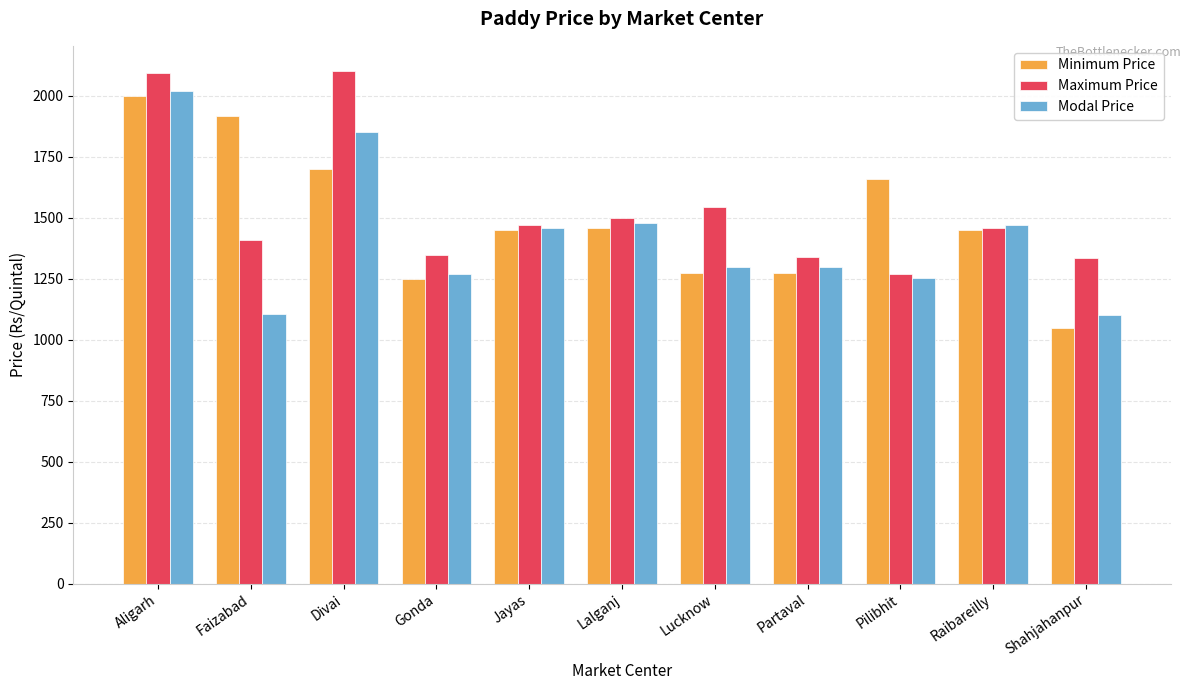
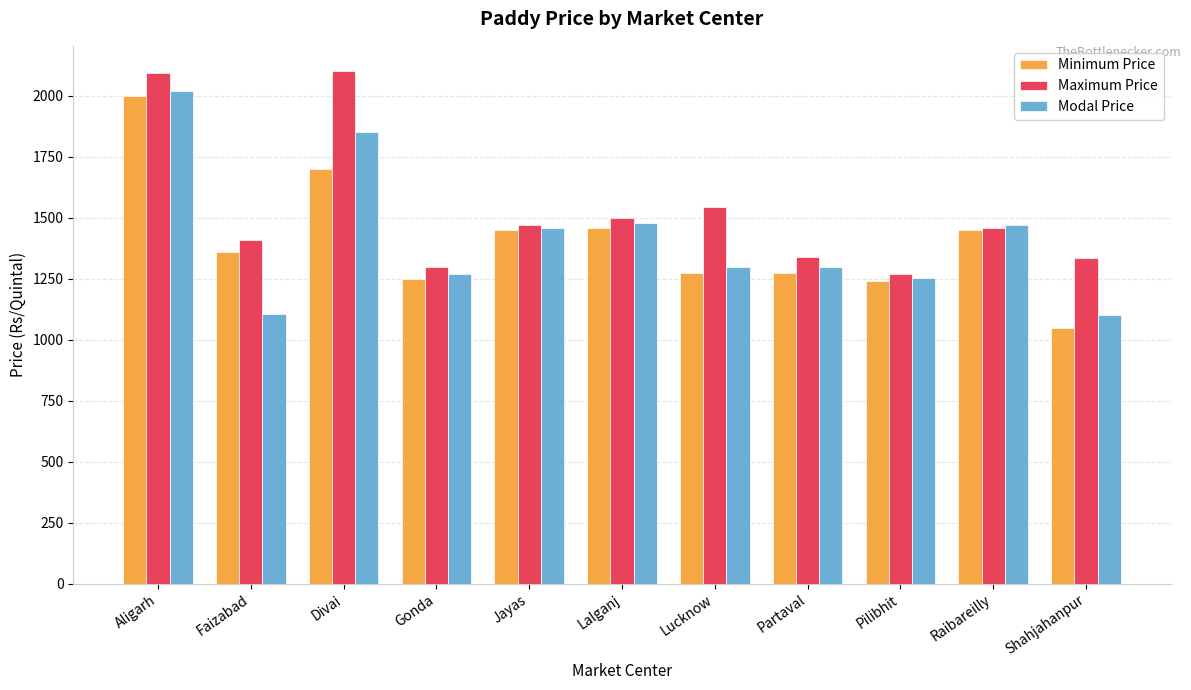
  {
    "Minimum Price": {
      "Aligarh": 2000,
-     "Faizabad": 1920,
+     "Faizabad": 1360,
      "Divai": 1700,
      "Gonda": 1250,
      "Jayas": 1450,
      "Lalganj": 1460,
      "Lucknow": 1280,
      "Partaval": 1280,
-     "Pilibhit": 1660,
+     "Pilibhit": 1240,
      "Raibareilly": 1450,
      "Shahjahanpur": 1050
    },
    "Maximum Price": {
      "Aligarh": 2090,
      "Faizabad": 1410,
      "Divai": 2100,
-     "Gonda": 1350,
+     "Gonda": 1300,
      "Jayas": 1470,
      "Lalganj": 1500,
      "Lucknow": 1540,
      "Partaval": 1340,
      "Pilibhit": 1270,
      "Raibareilly": 1460,
      "Shahjahanpur": 1340
    },
    "Modal Price": {
      "Aligarh": 2020,
      "Faizabad": 1100,
      "Divai": 1850,
      "Gonda": 1270,
      "Jayas": 1460,
      "Lalganj": 1480,
      "Lucknow": 1300,
      "Partaval": 1300,
      "Pilibhit": 1260,
      "Raibareilly": 1470,
      "Shahjahanpur": 1100
    }
  }
